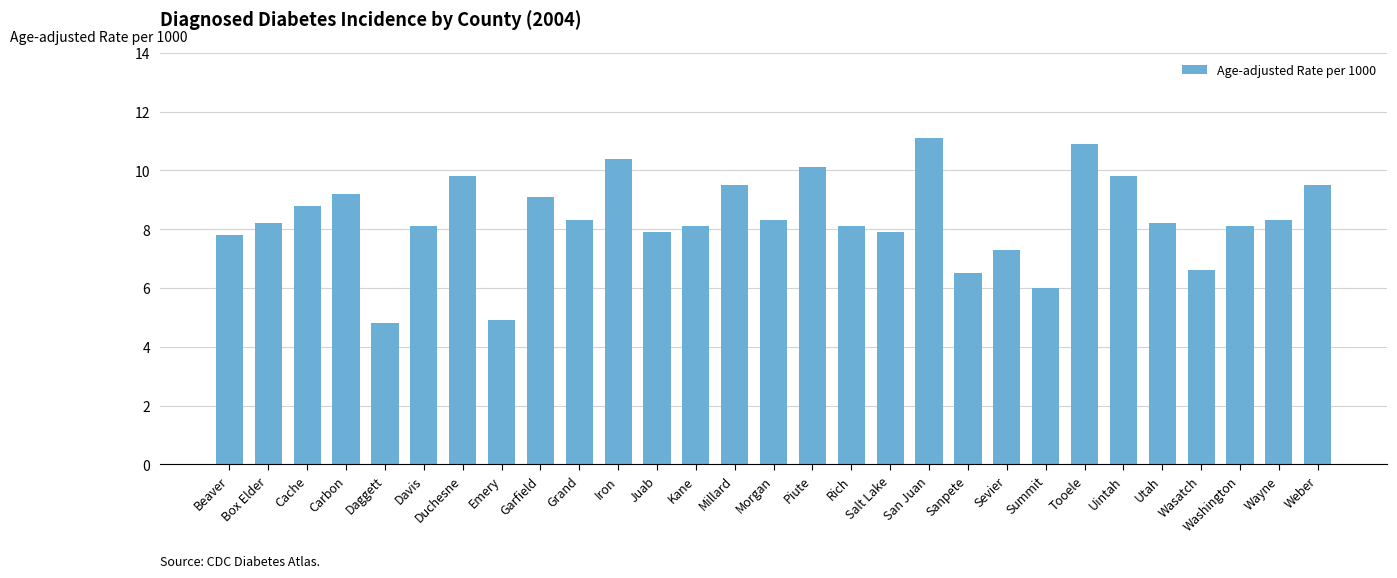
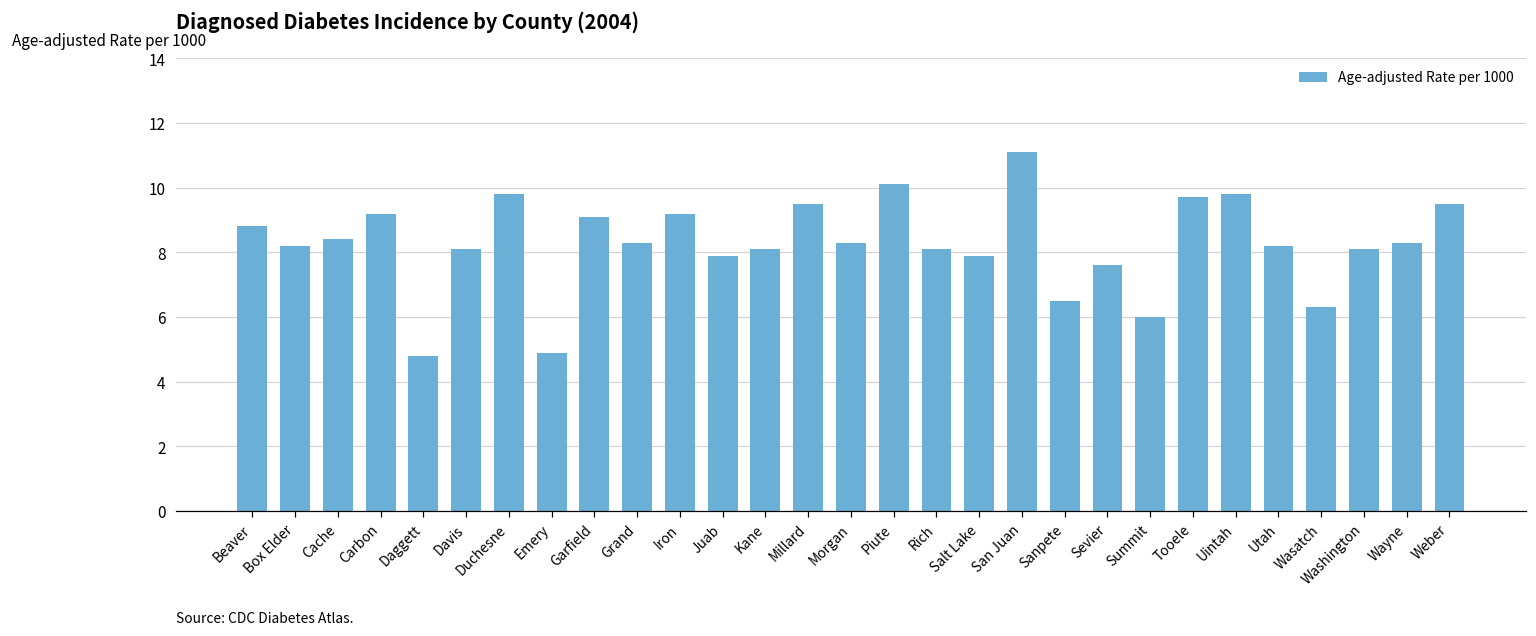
  {
-   "Beaver": 7.8,
+   "Beaver": 8.8,
    "Box Elder": 8.2,
-   "Cache": 8.8,
+   "Cache": 8.4,
    "Carbon": 9.2,
    "Daggett": 4.8,
    "Davis": 8.1,
    "Duchesne": 9.8,
    "Emery": 4.9,
    "Garfield": 9.1,
    "Grand": 8.3,
-   "Iron": 10.4,
+   "Iron": 9.2,
    "Juab": 7.9,
    "Kane": 8.1,
    "Millard": 9.5,
    "Morgan": 8.3,
    "Piute": 10.1,
    "Rich": 8.1,
    "Salt Lake": 7.9,
    "San Juan": 11.1,
    "Sanpete": 6.5,
-   "Sevier": 7.3,
+   "Sevier": 7.6,
    "Summit": 6.0,
-   "Tooele": 10.9,
+   "Tooele": 9.7,
    "Uintah": 9.8,
    "Utah": 8.2,
-   "Wasatch": 6.6,
+   "Wasatch": 6.3,
    "Washington": 8.1,
    "Wayne": 8.3,
    "Weber": 9.5
  }
